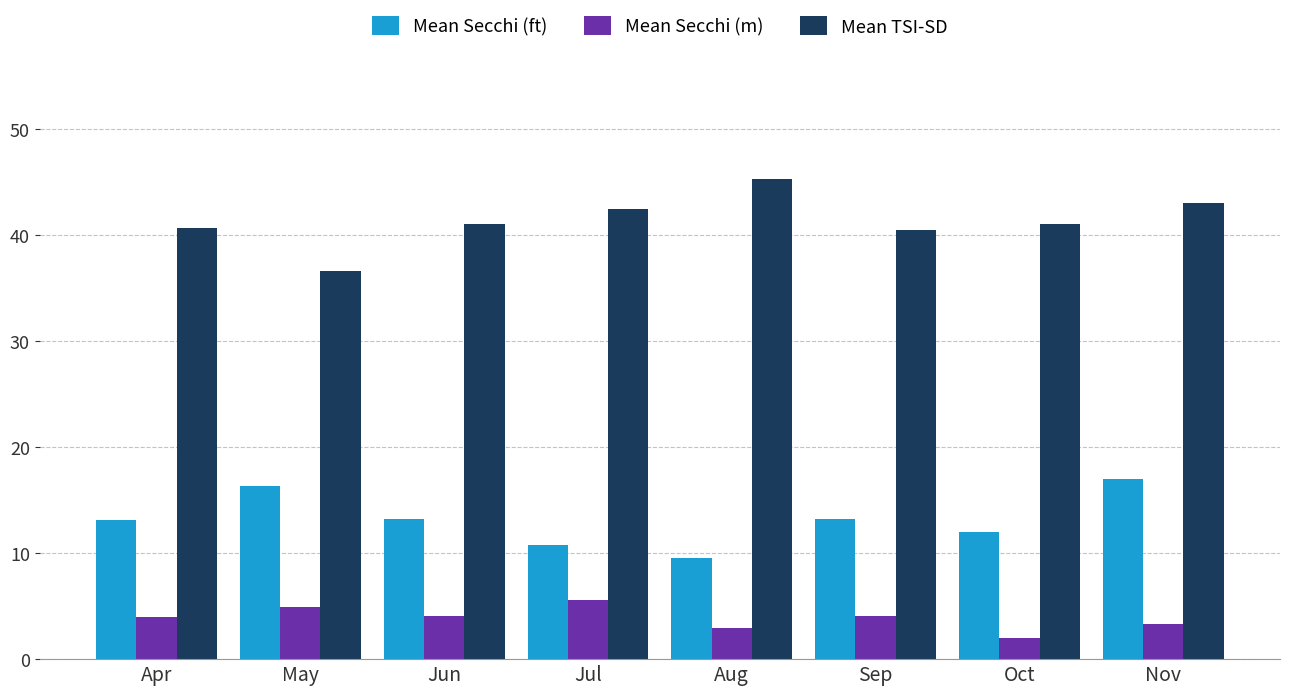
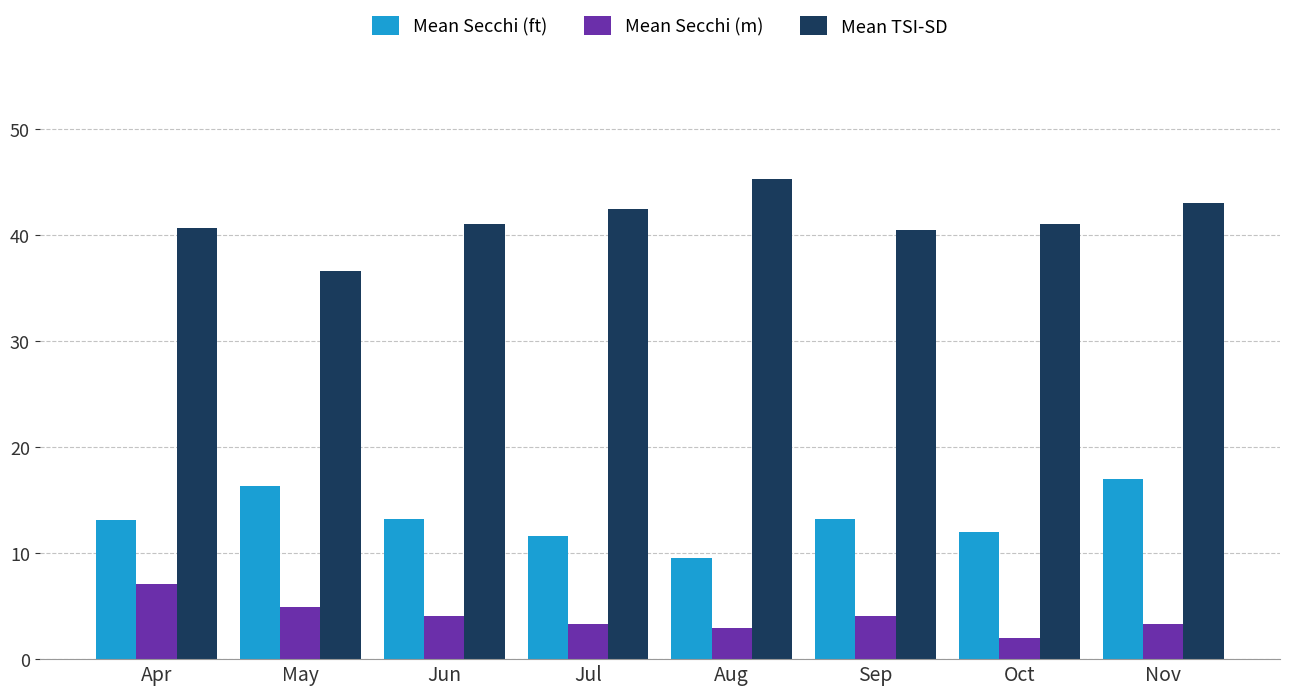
  {
    "Mean Secchi (ft)": {
      "Apr": 13.1,
      "May": 16.3,
      "Jun": 13.2,
-     "Jul": 10.8,
+     "Jul": 11.7,
      "Aug": 9.6,
      "Sep": 13.3,
      "Oct": 12.0,
      "Nov": 17.0
    },
    "Mean Secchi (m)": {
-     "Apr": 4.0,
+     "Apr": 7.1,
      "May": 5.0,
      "Jun": 4.0,
-     "Jul": 5.6,
+     "Jul": 3.3,
      "Aug": 2.9,
      "Sep": 4.0,
      "Oct": 2.0,
      "Nov": 3.3
    },
    "Mean TSI-SD": {
      "Apr": 40.7,
      "May": 36.6,
      "Jun": 41.0,
      "Jul": 42.5,
      "Aug": 45.3,
      "Sep": 40.5,
      "Oct": 41.0,
      "Nov": 43.0
    }
  }
